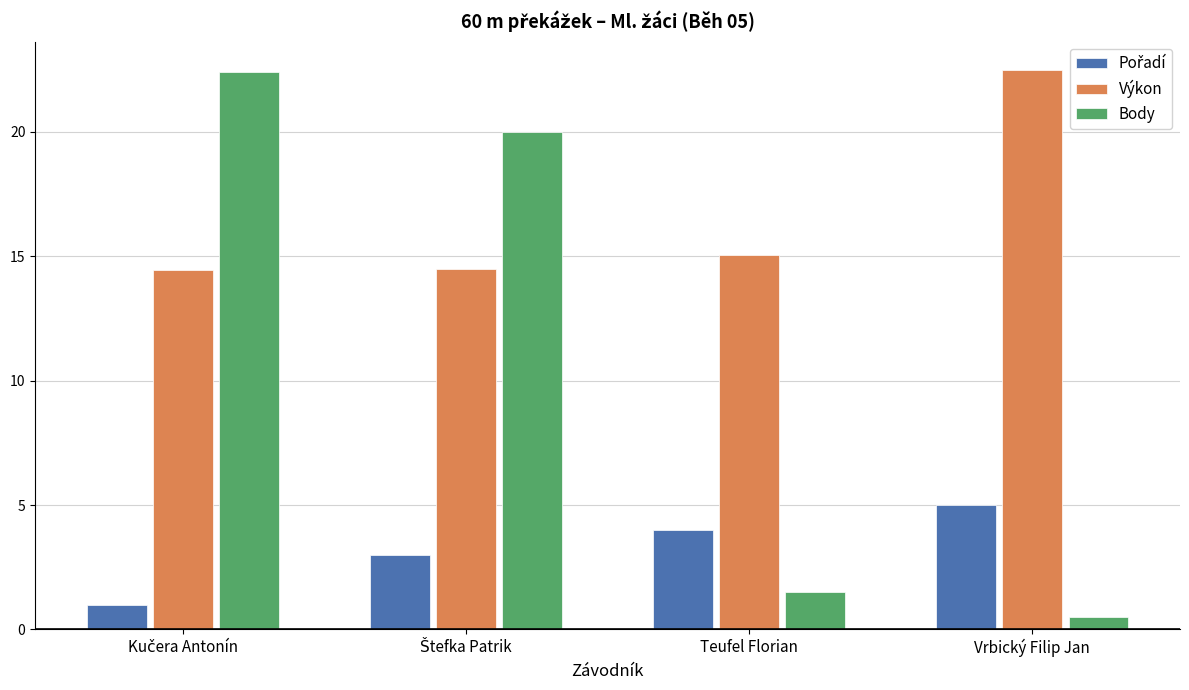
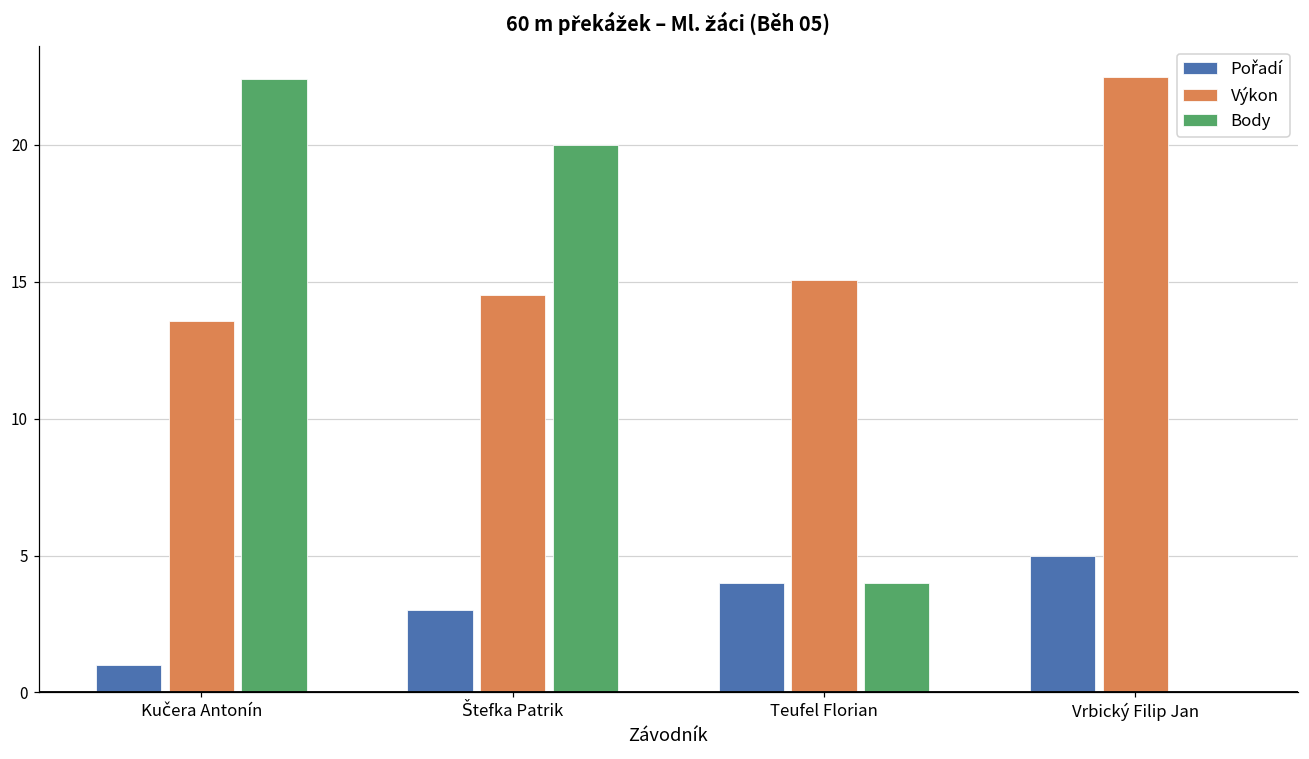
  {
    "Pořadí": {
      "Kučera Antonín": 1.0,
      "Štefka Patrik": 3.0,
      "Teufel Florian": 4.0,
      "Vrbický Filip Jan": 5.0
    },
    "Výkon": {
-     "Kučera Antonín": 14.4,
+     "Kučera Antonín": 13.6,
      "Štefka Patrik": 14.5,
      "Teufel Florian": 15.1,
      "Vrbický Filip Jan": 22.5
    },
    "Body": {
      "Kučera Antonín": 22.4,
      "Štefka Patrik": 20.0,
-     "Teufel Florian": 1.5,
-     "Vrbický Filip Jan": 0.5
+     "Teufel Florian": 4.0,
+     "Vrbický Filip Jan": 0.0
    }
  }
